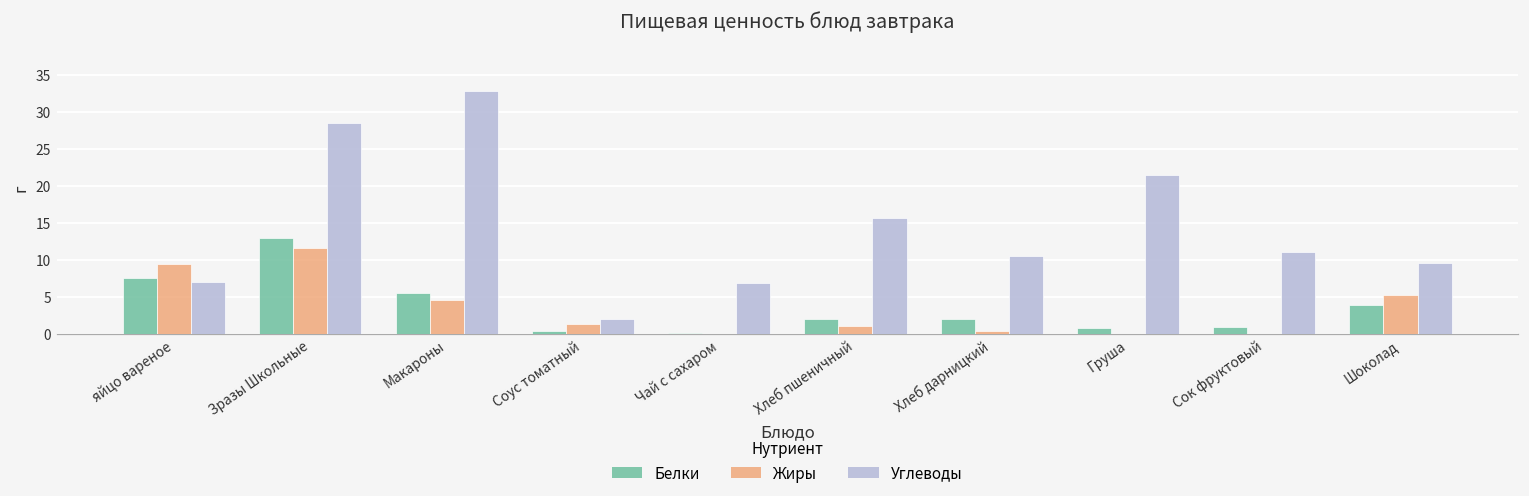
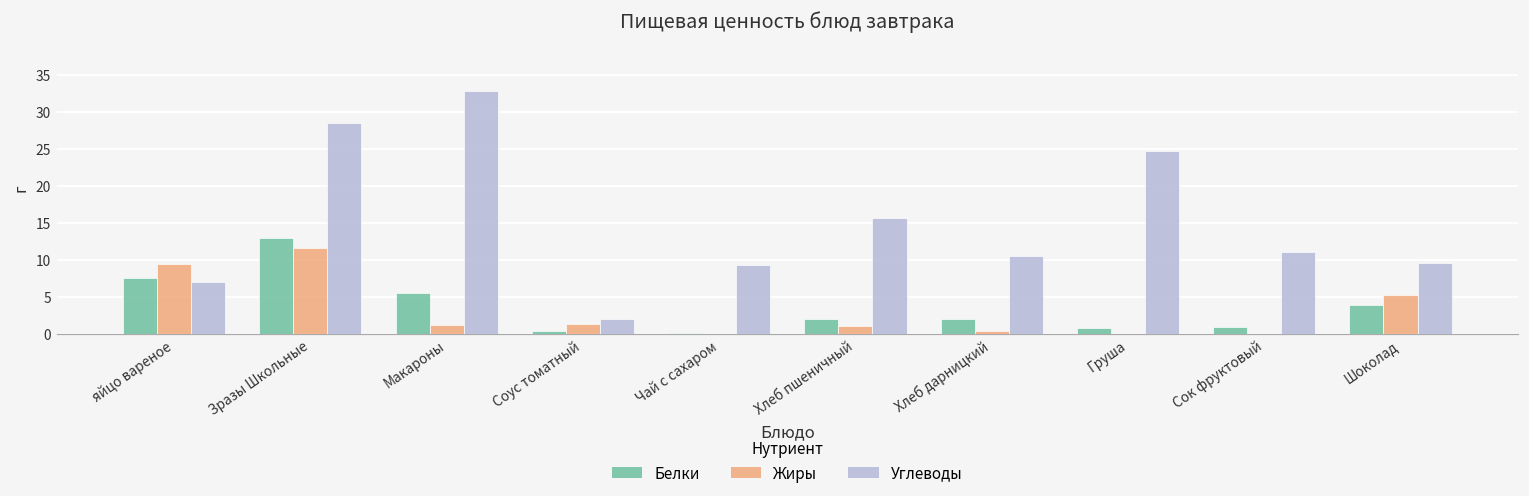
  {
    "Белки": {
      "яйцо вареное": 8,
      "Зразы Школьные": 13,
      "Макароны": 6,
      "Соус томатный": 0,
      "Хлеб пшеничный": 2,
      "Хлеб дарницкий": 2,
      "Груша": 1,
      "Сок фруктовый": 1,
      "Шоколад": 4
    },
    "Жиры": {
      "яйцо вареное": 9,
      "Зразы Школьные": 12,
-     "Макароны": 5,
+     "Макароны": 1,
      "Соус томатный": 1,
      "Чай с сахаром": 0,
      "Хлеб пшеничный": 1,
      "Груша": 0,
      "Сок фруктовый": 0,
      "Шоколад": 5
    },
    "Углеводы": {
      "яйцо вареное": 7,
      "Зразы Школьные": 29,
      "Макароны": 33,
      "Соус томатный": 2,
-     "Чай с сахаром": 7,
+     "Чай с сахаром": 9,
      "Хлеб пшеничный": 16,
      "Хлеб дарницкий": 10,
-     "Груша": 21,
+     "Груша": 25,
      "Сок фруктовый": 11,
      "Шоколад": 10
    }
  }
